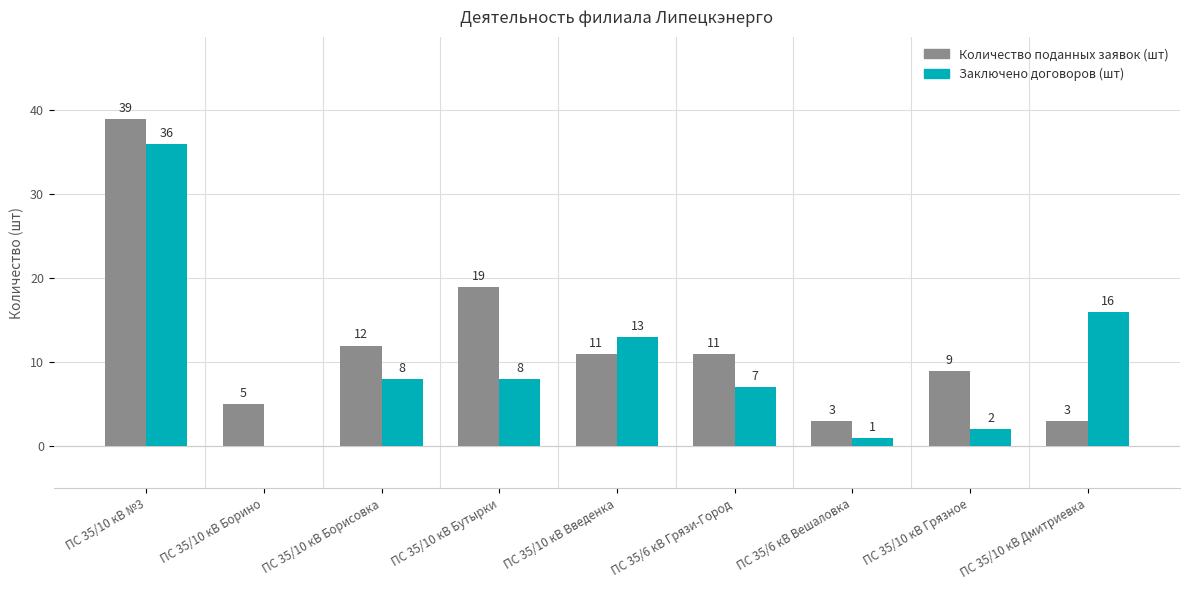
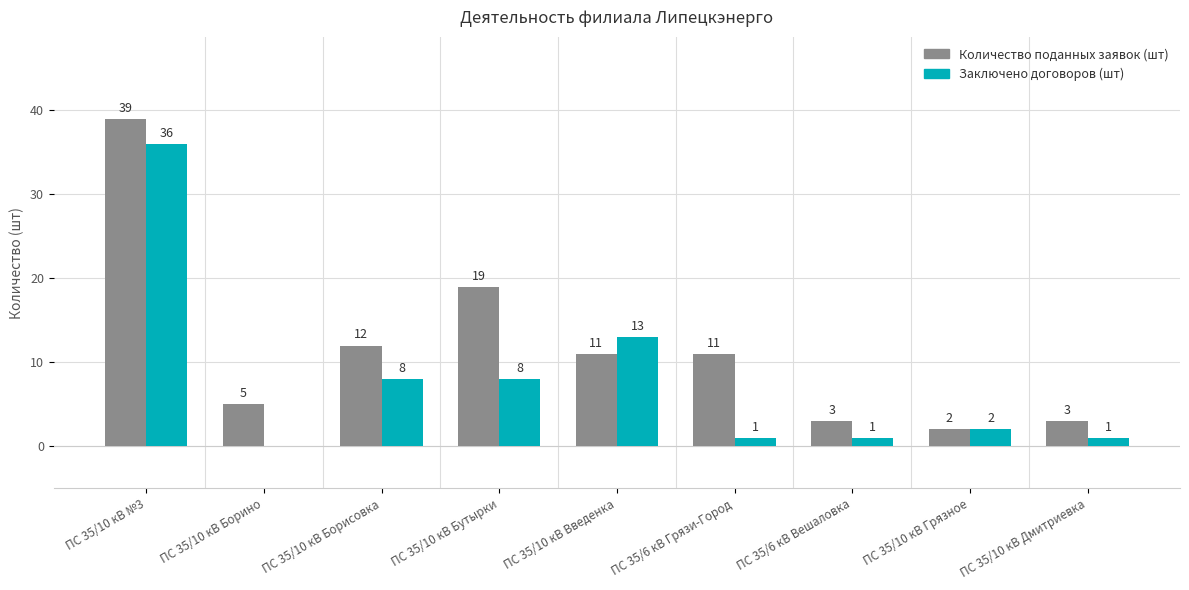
  {
    "Количество поданных заявок (шт)": {
      "ПС 35/10 кВ №3": 39,
      "ПС 35/10 кВ Борино": 5,
      "ПС 35/10 кВ Борисовка": 12,
      "ПС 35/10 кВ Бутырки": 19,
      "ПС 35/10 кВ Введенка": 11,
      "ПС 35/6 кВ Грязи-Город": 11,
      "ПС 35/6 кВ Вешаловка": 3,
-     "ПС 35/10 кВ Грязное": 9,
+     "ПС 35/10 кВ Грязное": 2,
      "ПС 35/10 кВ Дмитриевка": 3
    },
    "Заключено договоров (шт)": {
      "ПС 35/10 кВ №3": 36,
      "ПС 35/10 кВ Борисовка": 8,
      "ПС 35/10 кВ Бутырки": 8,
      "ПС 35/10 кВ Введенка": 13,
-     "ПС 35/6 кВ Грязи-Город": 7,
+     "ПС 35/6 кВ Грязи-Город": 1,
      "ПС 35/6 кВ Вешаловка": 1,
      "ПС 35/10 кВ Грязное": 2,
-     "ПС 35/10 кВ Дмитриевка": 16
+     "ПС 35/10 кВ Дмитриевка": 1
    }
  }
